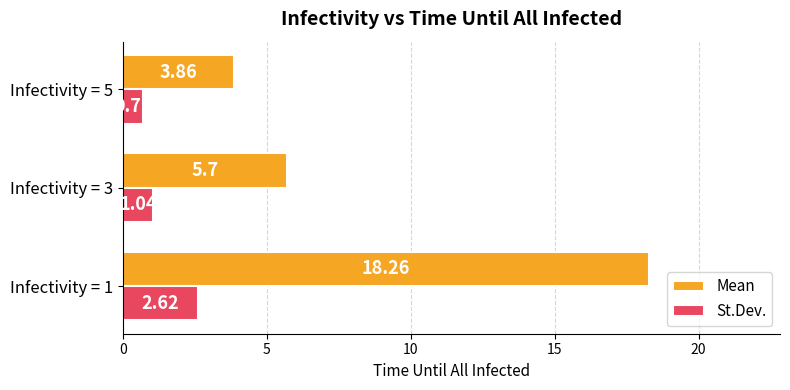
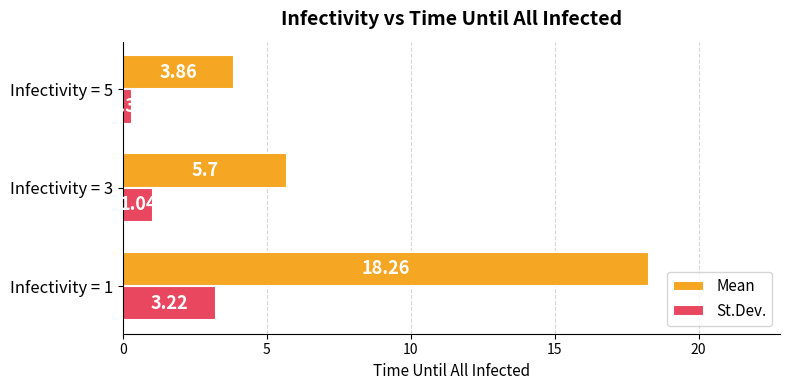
  {
    "Mean": {
      "Infectivity = 5": 3.86,
      "Infectivity = 3": 5.7,
      "Infectivity = 1": 18.26
    },
    "St.Dev.": {
-     "Infectivity = 5": 0.7,
+     "Infectivity = 5": 0.3,
      "Infectivity = 3": 1.04,
-     "Infectivity = 1": 2.62
+     "Infectivity = 1": 3.22
    }
  }
